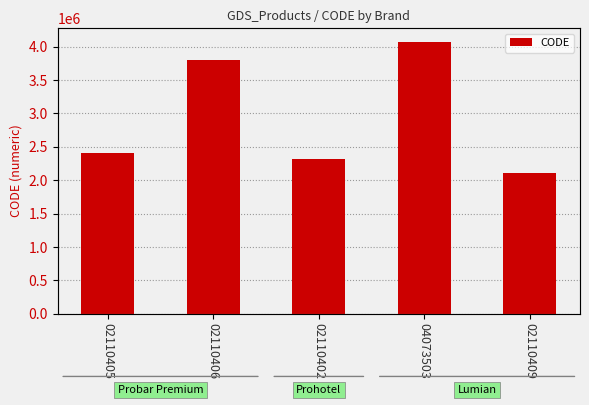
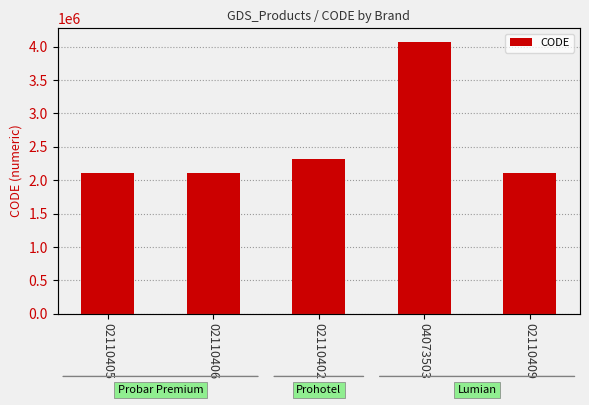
  {
-   "02110405": 2400000,
-   "02110406": 3800000,
+   "02110405": 2100000,
+   "02110406": 2100000,
    "02110402": 2300000,
    "04073503": 4100000,
    "02110409": 2100000
  }
